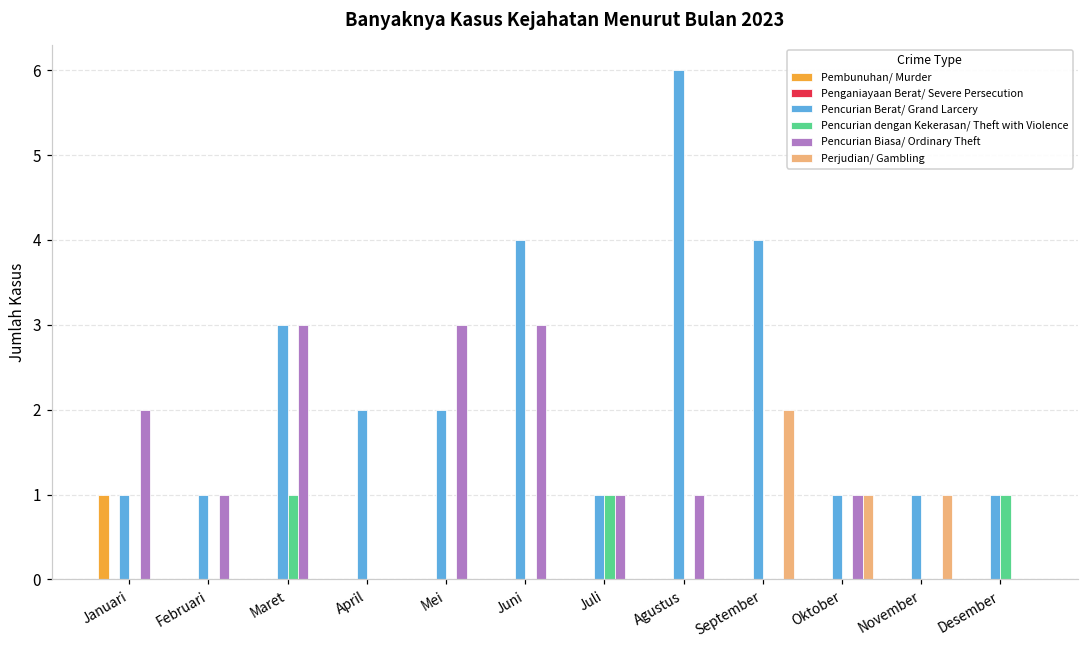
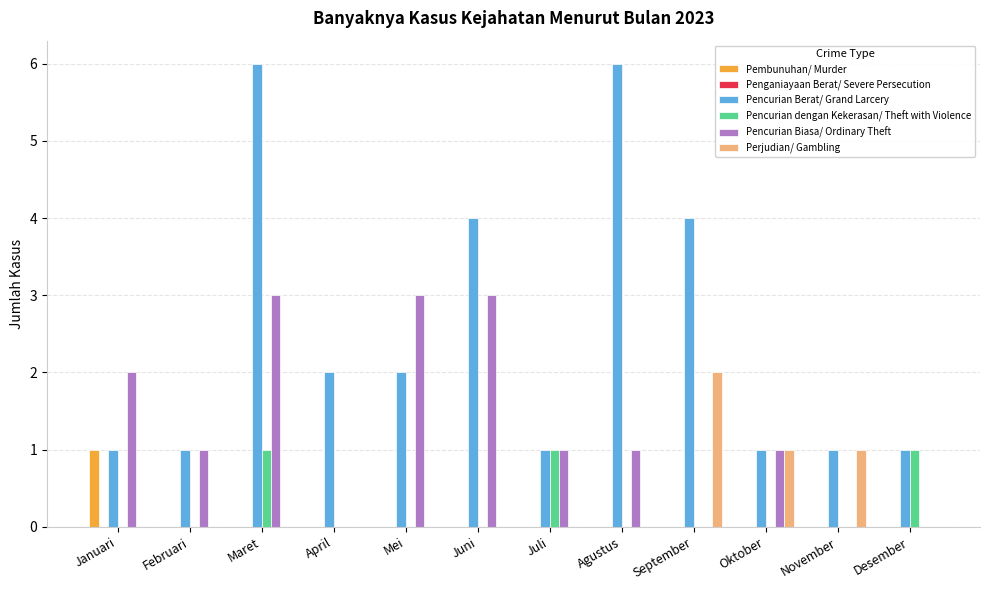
  {
    "Pembunuhan/ Murder": {
      "Januari": 1,
      "Februari": 0,
      "Maret": 0,
      "April": 0,
      "Mei": 0,
      "Juni": 0,
      "Juli": 0,
      "Agustus": 0,
      "September": 0,
      "Oktober": 0,
      "November": 0,
      "Desember": 0
    },
    "Penganiayaan Berat/ Severe Persecution": {
      "Januari": 0,
      "Februari": 0,
      "Maret": 0,
      "April": 0,
      "Mei": 0,
      "Juni": 0,
      "Juli": 0,
      "Agustus": 0,
      "September": 0,
      "Oktober": 0,
      "November": 0,
      "Desember": 0
    },
    "Pencurian Berat/ Grand Larcery": {
      "Januari": 1,
      "Februari": 1,
-     "Maret": 3,
+     "Maret": 6,
      "April": 2,
      "Mei": 2,
      "Juni": 4,
      "Juli": 1,
      "Agustus": 6,
      "September": 4,
      "Oktober": 1,
      "November": 1,
      "Desember": 1
    },
    "Pencurian dengan Kekerasan/ Theft with Violence": {
      "Januari": 0,
      "Februari": 0,
      "Maret": 1,
      "April": 0,
      "Mei": 0,
      "Juni": 0,
      "Juli": 1,
      "Agustus": 0,
      "September": 0,
      "Oktober": 0,
      "November": 0,
      "Desember": 1
    },
    "Pencurian Biasa/ Ordinary Theft": {
      "Januari": 2,
      "Februari": 1,
      "Maret": 3,
      "April": 0,
      "Mei": 3,
      "Juni": 3,
      "Juli": 1,
      "Agustus": 1,
      "September": 0,
      "Oktober": 1,
      "November": 0,
      "Desember": 0
    },
    "Perjudian/ Gambling": {
      "Januari": 0,
      "Februari": 0,
      "Maret": 0,
      "April": 0,
      "Mei": 0,
      "Juni": 0,
      "Juli": 0,
      "Agustus": 0,
      "September": 2,
      "Oktober": 1,
      "November": 1,
      "Desember": 0
    }
  }
